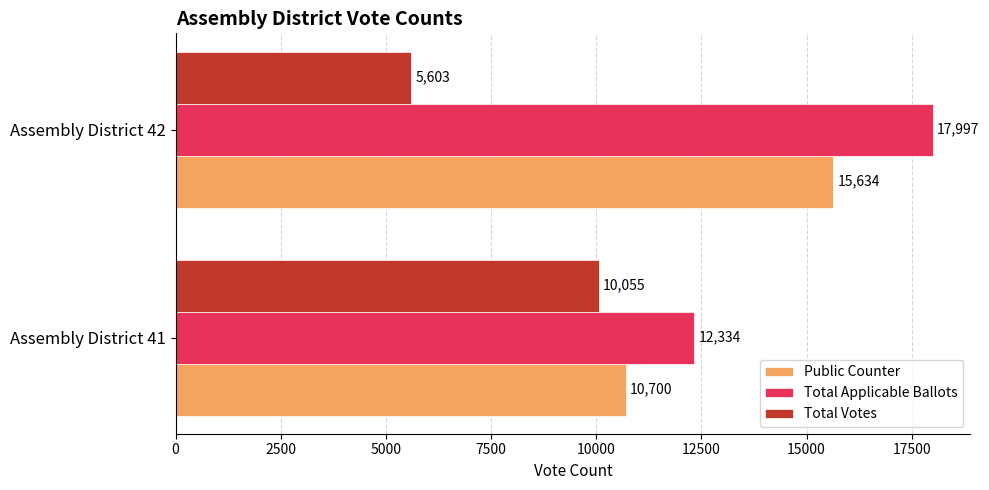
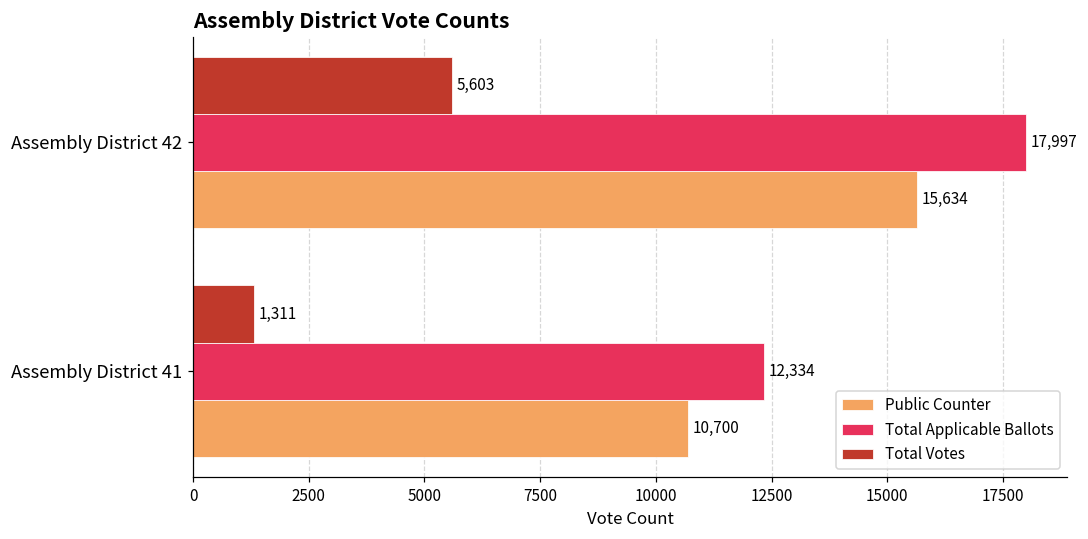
  {
    "Public Counter": {
      "Assembly District 42": "15,634",
      "Assembly District 41": "10,700"
    },
    "Total Applicable Ballots": {
      "Assembly District 42": "17,997",
      "Assembly District 41": "12,334"
    },
    "Total Votes": {
      "Assembly District 42": "5,603",
-     "Assembly District 41": "10,055"
+     "Assembly District 41": "1,311"
    }
  }
